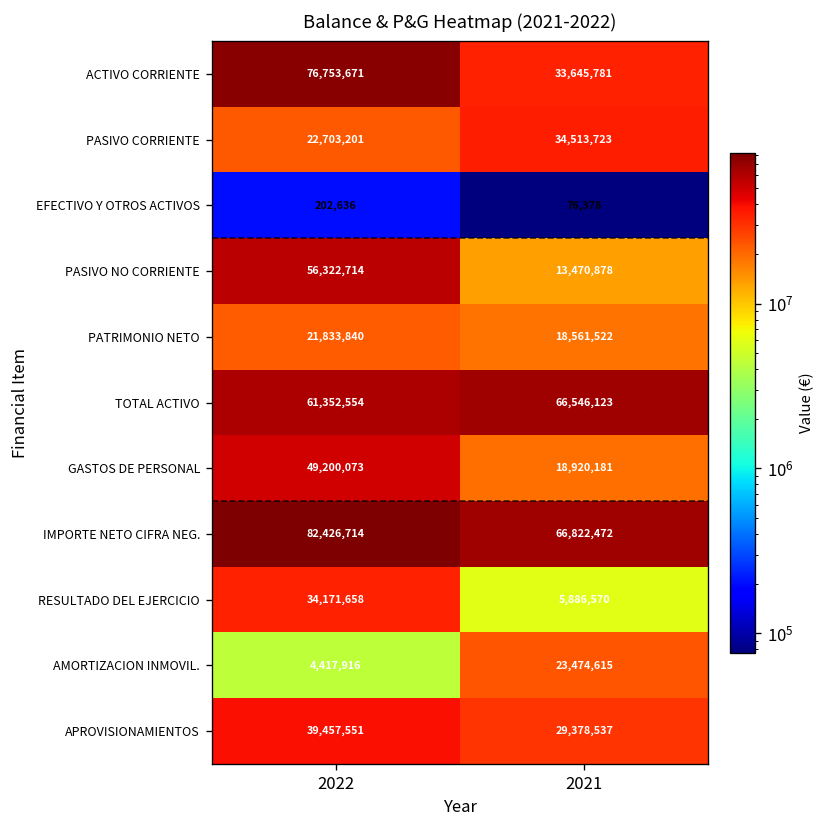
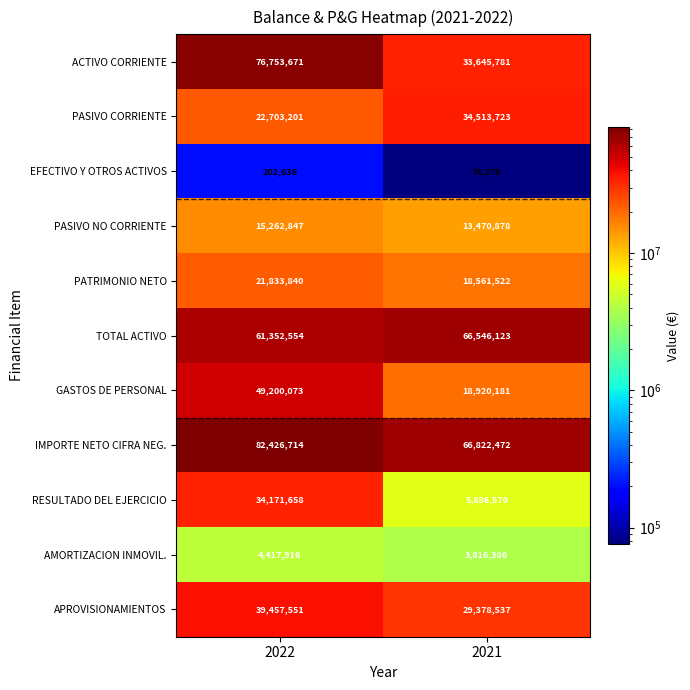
  {
    "ACTIVO CORRIENTE": {
      "2022": "76,753,671",
      "2021": "33,645,781"
    },
    "PASIVO CORRIENTE": {
      "2022": "22,703,201",
      "2021": "34,513,723"
    },
    "EFECTIVO Y OTROS ACTIVOS": {
      "2022": "202,636",
      "2021": "76,378"
    },
    "PASIVO NO CORRIENTE": {
-     "2022": "56,322,714",
+     "2022": "15,262,847",
      "2021": "13,470,878"
    },
    "PATRIMONIO NETO": {
      "2022": "21,833,840",
      "2021": "18,561,522"
    },
    "TOTAL ACTIVO": {
      "2022": "61,352,554",
      "2021": "66,546,123"
    },
    "GASTOS DE PERSONAL": {
      "2022": "49,200,073",
      "2021": "18,920,181"
    },
    "IMPORTE NETO CIFRA NEG.": {
      "2022": "82,426,714",
      "2021": "66,822,472"
    },
    "RESULTADO DEL EJERCICIO": {
      "2022": "34,171,658",
      "2021": "5,886,570"
    },
    "AMORTIZACION INMOVIL.": {
      "2022": "4,417,916",
-     "2021": "23,474,615"
+     "2021": "3,816,386"
    },
    "APROVISIONAMIENTOS": {
      "2022": "39,457,551",
      "2021": "29,378,537"
    }
  }
